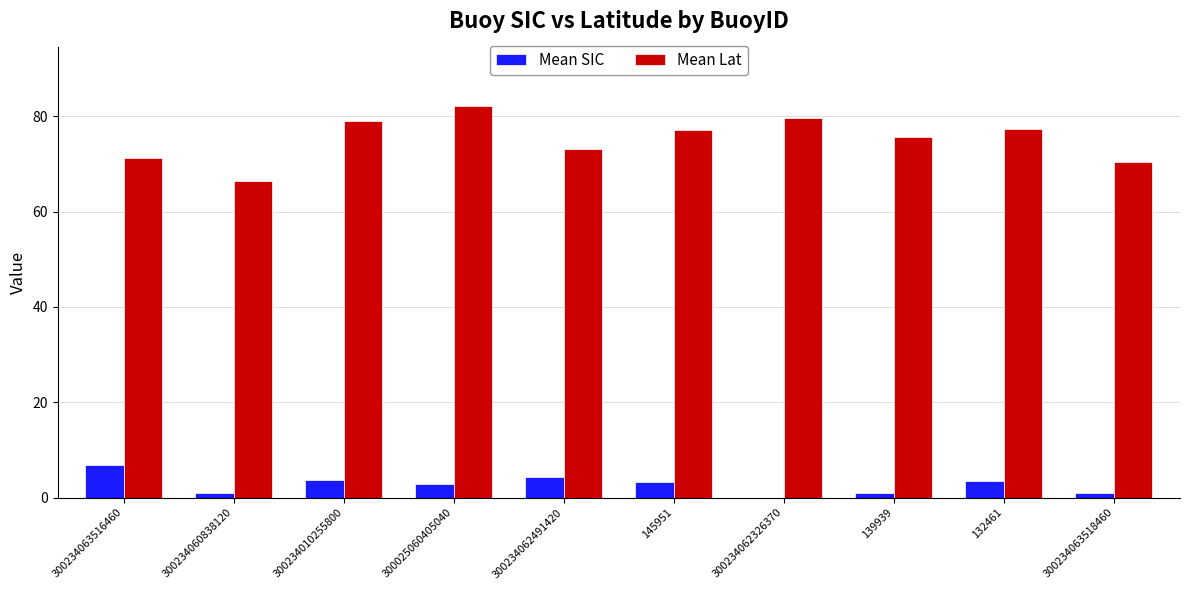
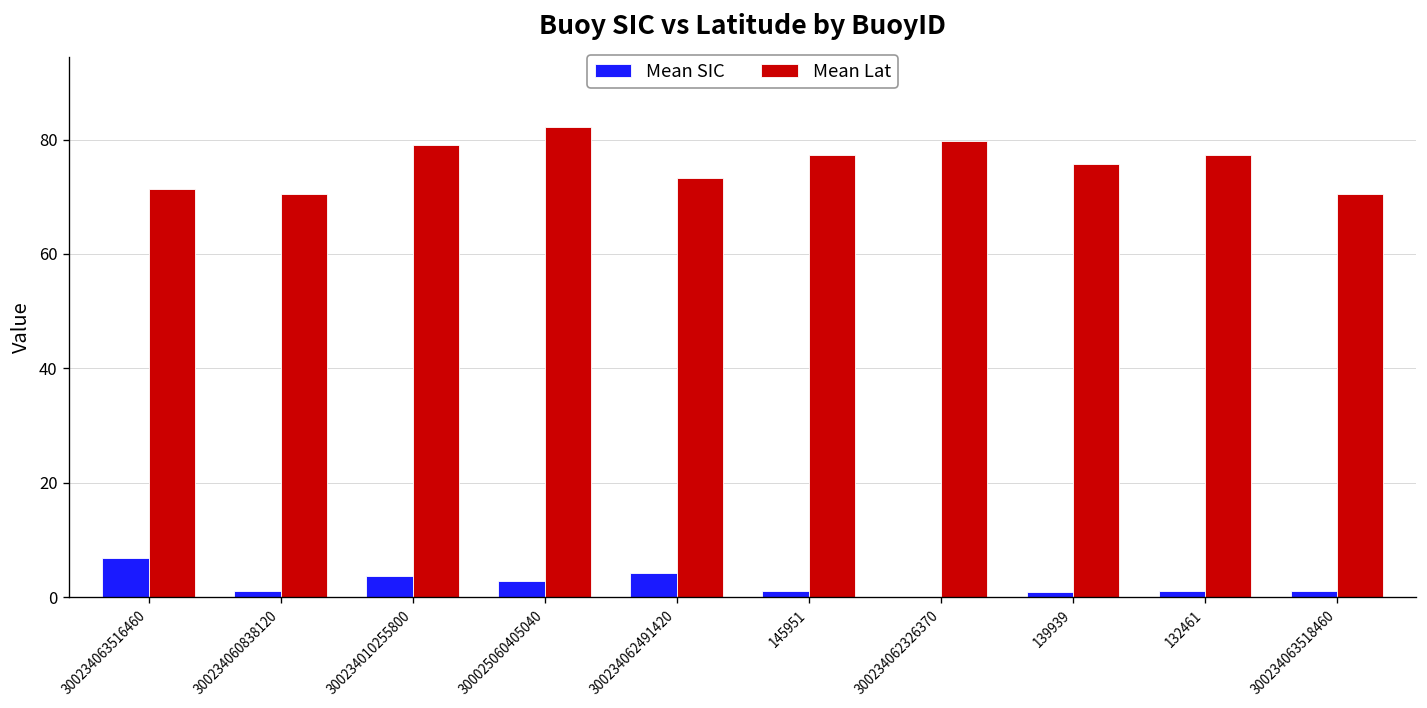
  {
    "Mean SIC": {
      "300234063516460": 7,
      "300234060838120": 1,
      "300234010255800": 4,
      "300025060405040": 3,
      "300234062491420": 4,
-     "145951": 3,
+     "145951": 1,
      "300234062326370": 0,
      "139939": 1,
-     "132461": 4,
+     "132461": 1,
      "300234063518460": 1
    },
    "Mean Lat": {
      "300234063516460": 71,
-     "300234060838120": 66,
+     "300234060838120": 71,
      "300234010255800": 79,
      "300025060405040": 82,
      "300234062491420": 73,
      "145951": 77,
      "300234062326370": 80,
      "139939": 76,
      "132461": 77,
      "300234063518460": 70
    }
  }
